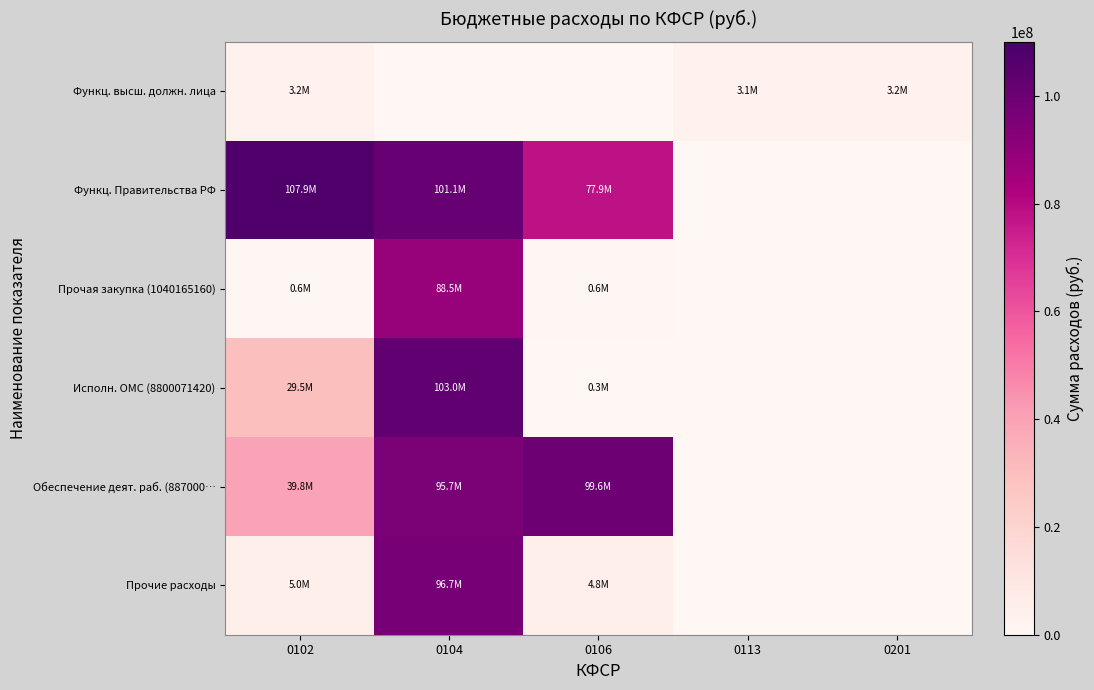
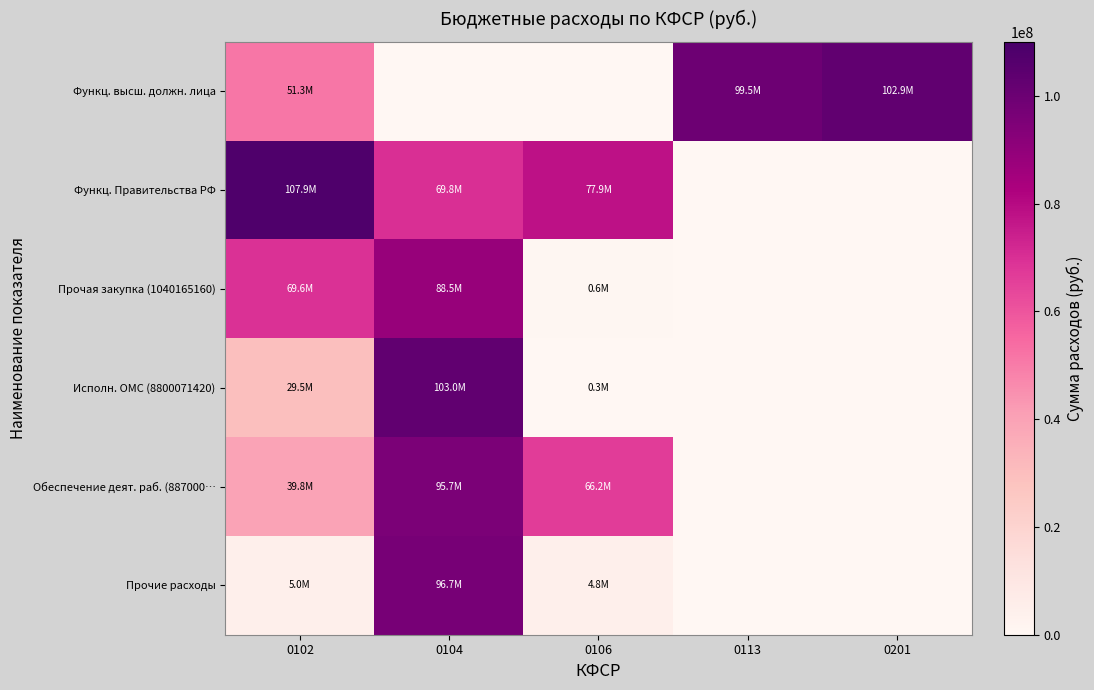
  {
    "Функц. высш. должн. лица": {
-     "0102": "3.2M",
-     "0113": "3.1M",
-     "0201": "3.2M"
+     "0102": "51.3M",
+     "0113": "99.5M",
+     "0201": "102.9M"
    },
    "Функц. Правительства РФ": {
      "0102": "107.9M",
-     "0104": "101.1M",
+     "0104": "69.8M",
      "0106": "77.9M"
    },
    "Прочая закупка (1040165160)": {
-     "0102": "0.6M",
+     "0102": "69.6M",
      "0104": "88.5M",
      "0106": "0.6M"
    },
    "Исполн. ОМС (8800071420)": {
      "0102": "29.5M",
      "0104": "103.0M",
      "0106": "0.3M"
    },
    "Обеспечение деят. раб. (887000…": {
      "0102": "39.8M",
      "0104": "95.7M",
-     "0106": "99.6M"
+     "0106": "66.2M"
    },
    "Прочие расходы": {
      "0102": "5.0M",
      "0104": "96.7M",
      "0106": "4.8M"
    }
  }
